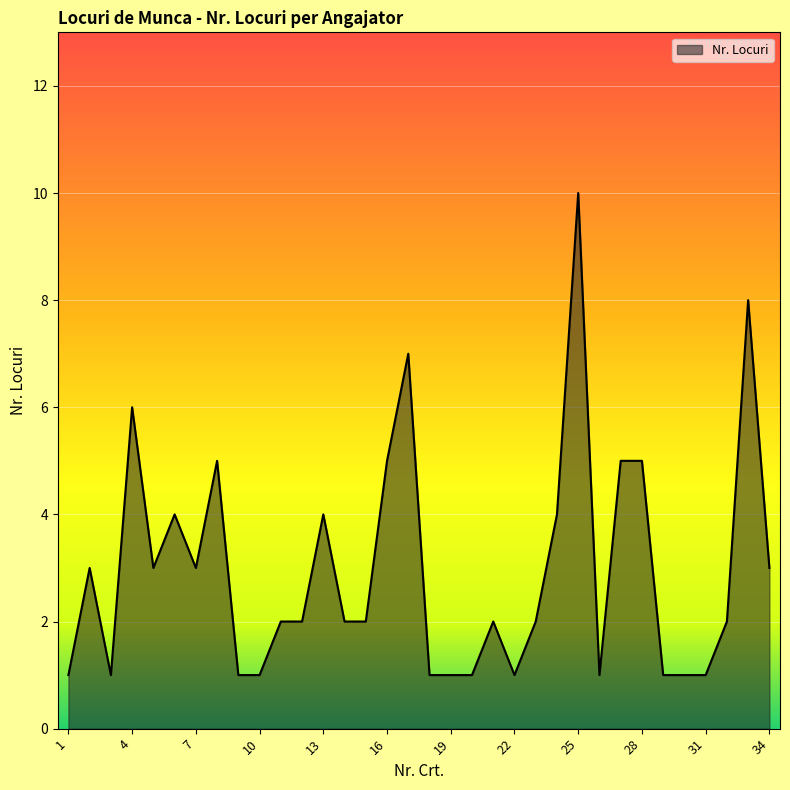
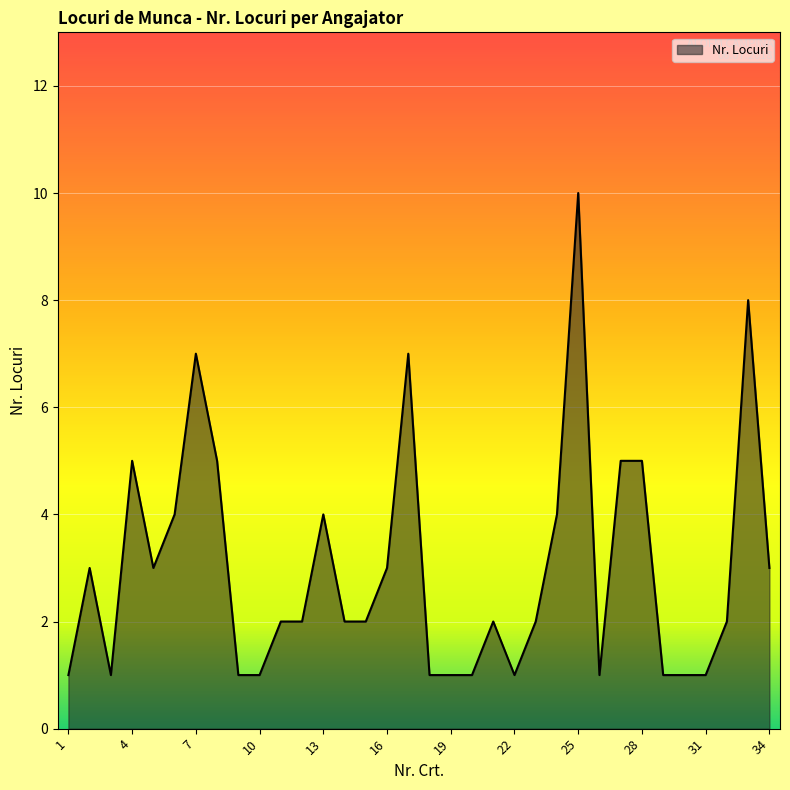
  {
    "1": 1,
-   "4": 6,
-   "7": 3,
+   "4": 5,
+   "7": 7,
    "10": 1,
    "13": 4,
-   "16": 5,
+   "16": 3,
    "19": 1,
    "22": 1,
    "25": 10,
    "28": 5,
    "31": 1,
    "34": 3
  }
